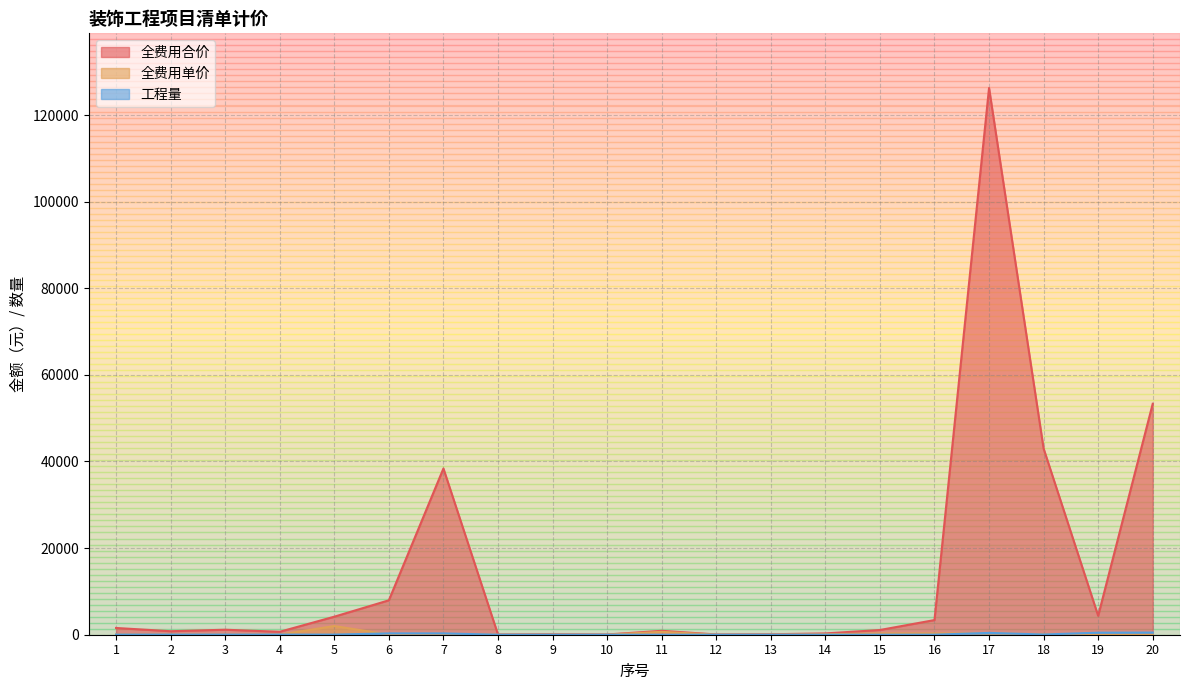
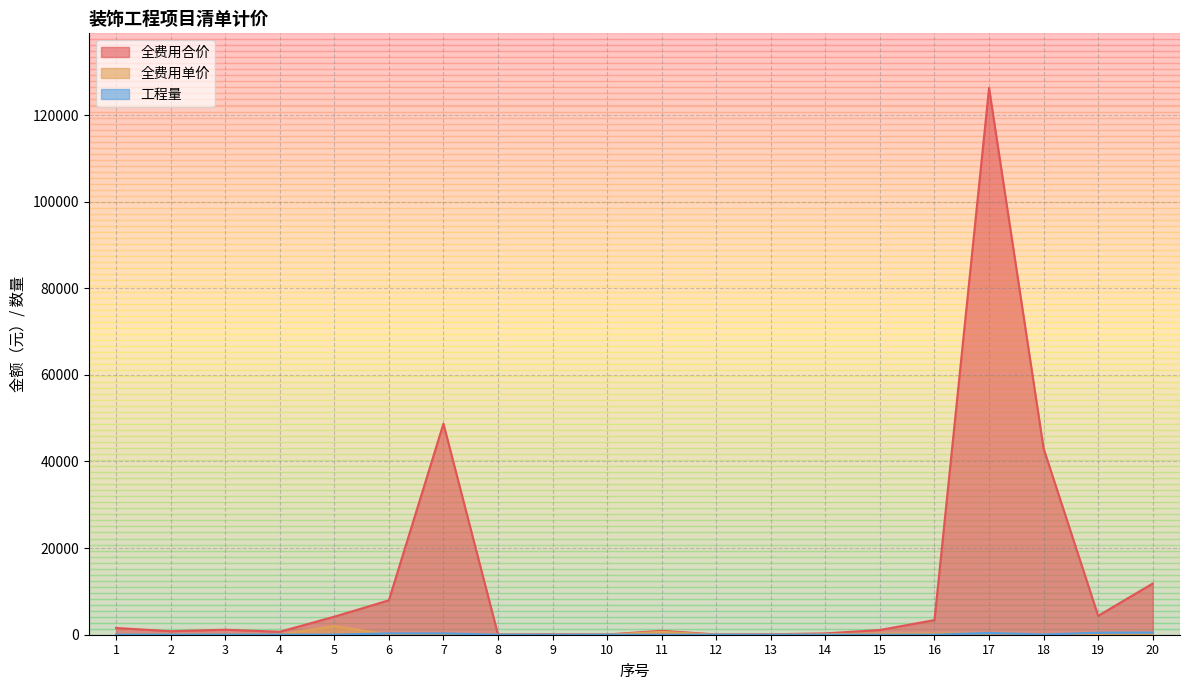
  {
    "全费用合价": {
      "1": 2000,
      "2": 1000,
      "3": 1000,
      "4": 1000,
      "5": 4000,
      "6": 8000,
-     "7": 38000,
+     "7": 49000,
      "15": 1000,
      "16": 3000,
      "17": 126000,
      "18": 43000,
      "19": 4000,
-     "20": 53000
+     "20": 12000
    },
    "全费用单价": {
      "5": 2000
    },
    "工程量": {
      "5": 0,
      "11": 0
    }
  }
